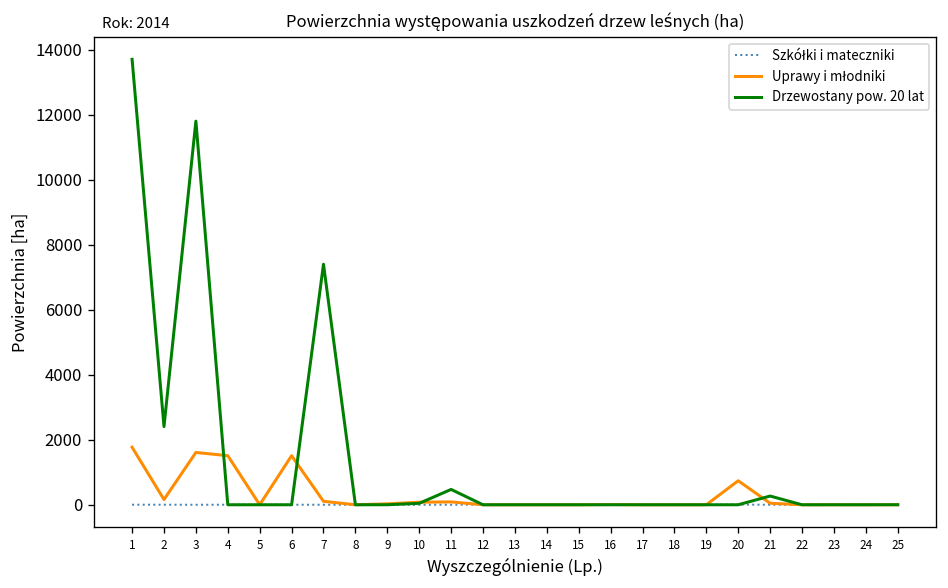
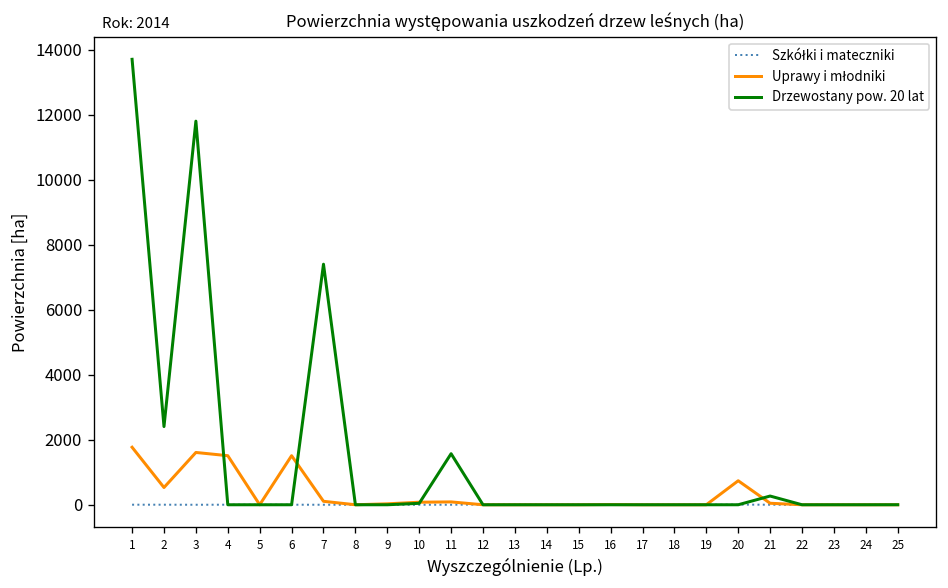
  {
    "Szkółki i mateczniki": {
      "1": 0,
      "2": 0,
      "3": 0,
      "7": 0
    },
    "Uprawy i młodniki": {
      "1": 1800,
-     "2": 200,
+     "2": 500,
      "3": 1600,
      "4": 1500,
      "6": 1500,
      "7": 100,
      "20": 700
    },
    "Drzewostany pow. 20 lat": {
      "2": 2400,
      "3": 11800,
      "7": 7400,
-     "11": 500,
+     "11": 1600,
      "21": 300
    }
  }
